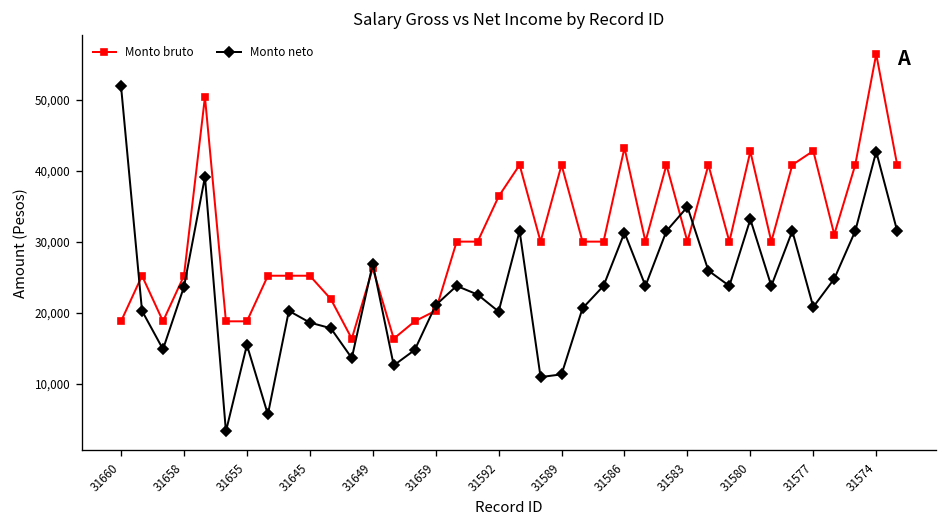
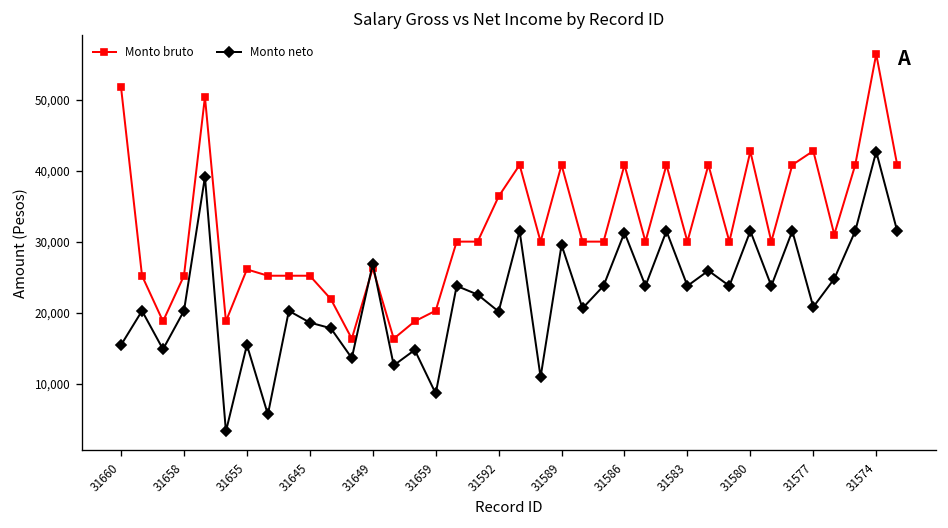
  {
    "Monto bruto": {
-     "31660": "19,000",
+     "31660": "52,000",
      "31658": "25,000",
-     "31655": "19,000",
+     "31655": "26,000",
      "31645": "25,000",
      "31649": "26,000",
      "31659": "20,000",
      "31592": "36,000",
      "31589": "41,000",
-     "31586": "43,000",
+     "31586": "41,000",
      "31583": "30,000",
      "31580": "43,000",
      "31577": "43,000",
      "31574": "56,000"
    },
    "Monto neto": {
-     "31660": "52,000",
-     "31658": "24,000",
+     "31660": "15,000",
+     "31658": "20,000",
      "31655": "15,000",
      "31645": "19,000",
      "31649": "27,000",
-     "31659": "21,000",
+     "31659": "9,000",
      "31592": "20,000",
-     "31589": "11,000",
+     "31589": "30,000",
      "31586": "31,000",
-     "31583": "35,000",
-     "31580": "33,000",
+     "31583": "24,000",
+     "31580": "31,000",
      "31577": "21,000",
      "31574": "43,000"
    }
  }
